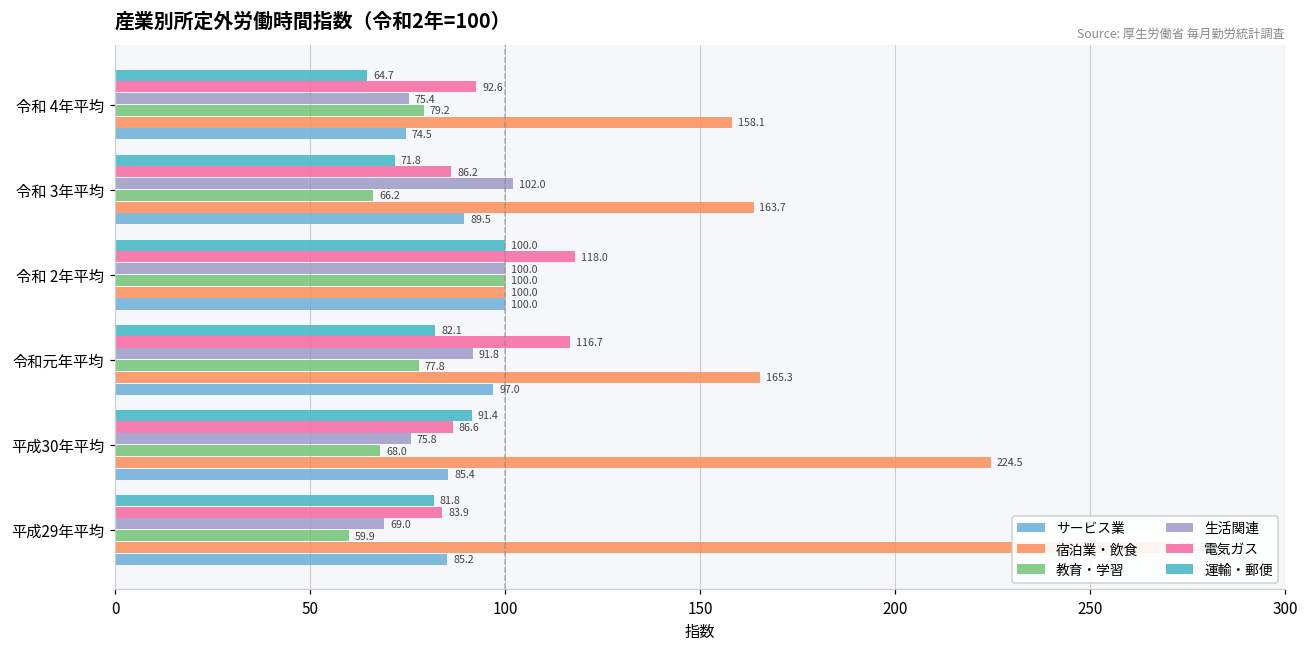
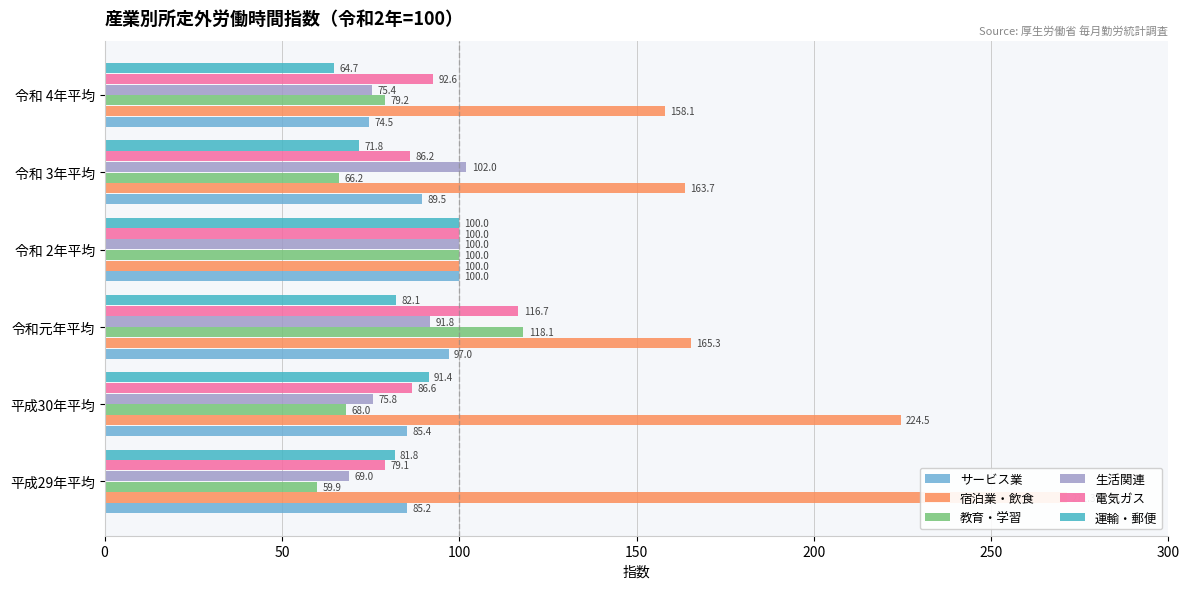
  {
    "宿泊業・飲食": {
      "令和 4年平均": 158.1,
      "令和 3年平均": 163.7,
      "令和 2年平均": 100.0,
      "令和元年平均": 165.3,
      "平成30年平均": 224.5
    },
    "教育・学習": {
      "令和 4年平均": 79.2,
      "令和 3年平均": 66.2,
      "令和 2年平均": 100.0,
-     "令和元年平均": 77.8,
+     "令和元年平均": 118.1,
      "平成30年平均": 68.0,
      "平成29年平均": 59.9
    },
    "電気ガス": {
      "令和 4年平均": 92.6,
      "令和 3年平均": 86.2,
-     "令和 2年平均": 118.0,
+     "令和 2年平均": 100.0,
      "令和元年平均": 116.7,
      "平成30年平均": 86.6,
-     "平成29年平均": 83.9
+     "平成29年平均": 79.1
    }
  }
